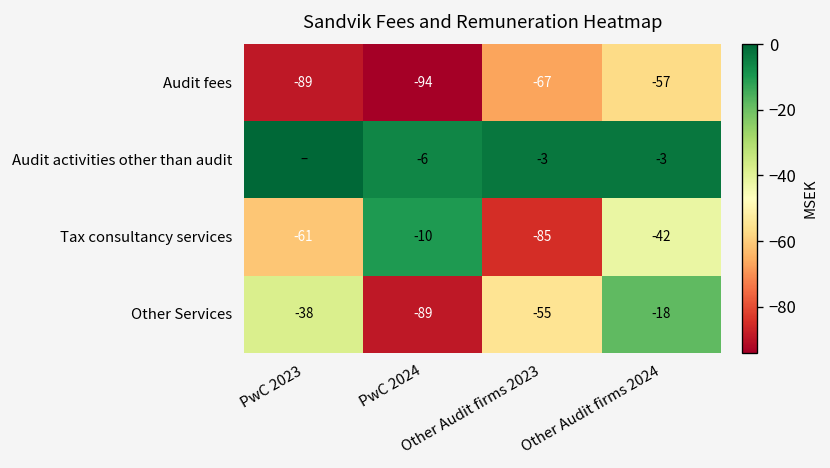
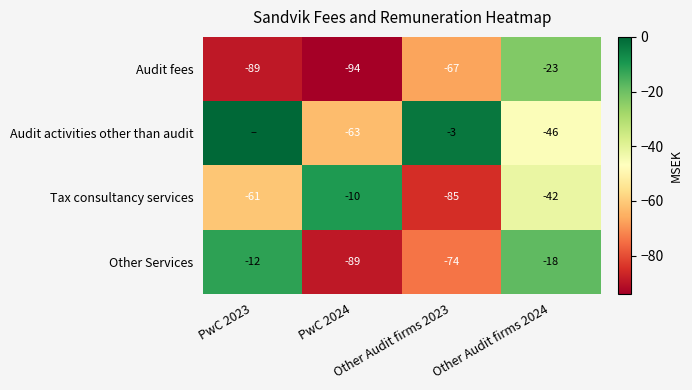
  {
    "Audit fees": {
      "PwC 2023": -89,
      "PwC 2024": -94,
      "Other Audit firms 2023": -67,
-     "Other Audit firms 2024": -57
+     "Other Audit firms 2024": -23
    },
    "Audit activities other than audit": {
-     "PwC 2024": -6,
+     "PwC 2024": -63,
      "Other Audit firms 2023": -3,
-     "Other Audit firms 2024": -3
+     "Other Audit firms 2024": -46
    },
    "Tax consultancy services": {
      "PwC 2023": -61,
      "PwC 2024": -10,
      "Other Audit firms 2023": -85,
      "Other Audit firms 2024": -42
    },
    "Other Services": {
-     "PwC 2023": -38,
+     "PwC 2023": -12,
      "PwC 2024": -89,
-     "Other Audit firms 2023": -55,
+     "Other Audit firms 2023": -74,
      "Other Audit firms 2024": -18
    }
  }
